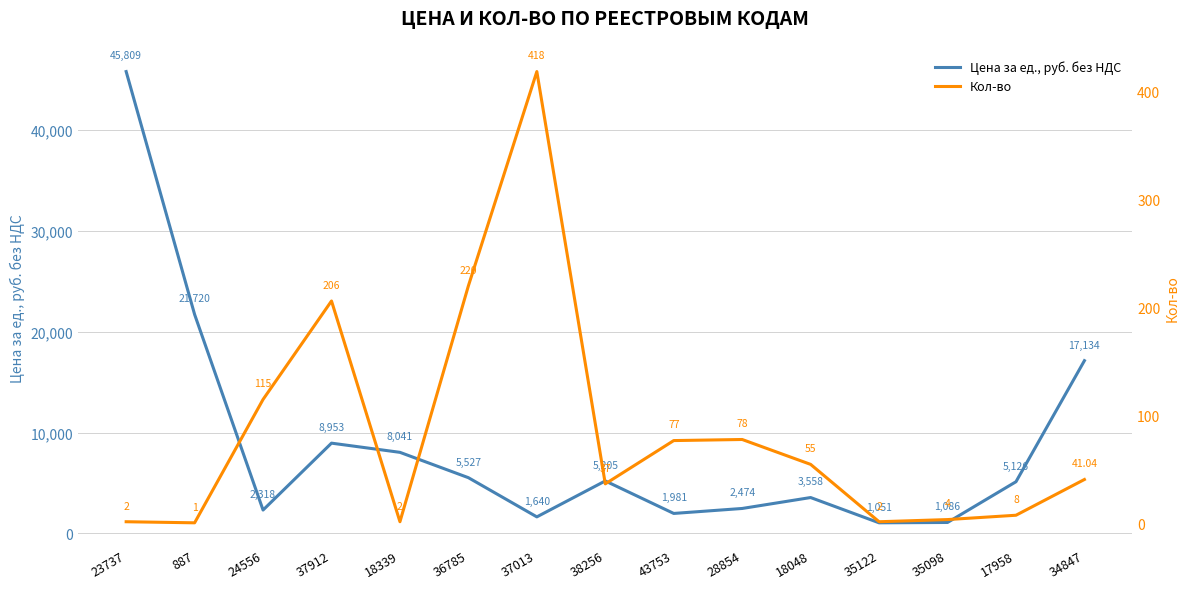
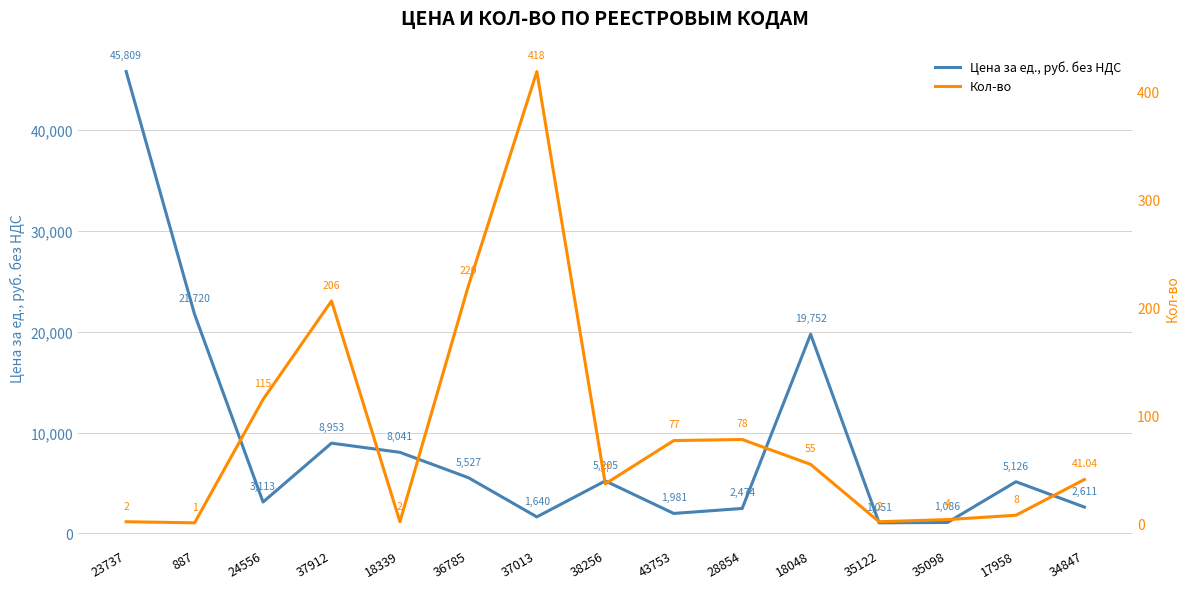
  {
    "Цена за ед., руб. без НДС": {
      "23737": "45,809",
      "887": "21,720",
-     "24556": "2,318",
+     "24556": "3,113",
      "37912": "8,953",
      "18339": "8,041",
      "36785": "5,527",
      "37013": "1,640",
      "43753": "1,981",
      "28854": "2,474",
-     "18048": "3,558",
+     "18048": "19,752",
      "17958": "5,126",
-     "34847": "17,134"
+     "34847": "2,611"
    },
    "Кол-во": {
      "23737": "2",
      "887": "1",
      "24556": "115",
      "37912": "206",
      "18339": "2",
      "36785": "220",
      "37013": "418",
      "43753": "77",
      "28854": "78",
      "18048": "55",
      "17958": "8",
      "34847": "41.04"
    }
  }
